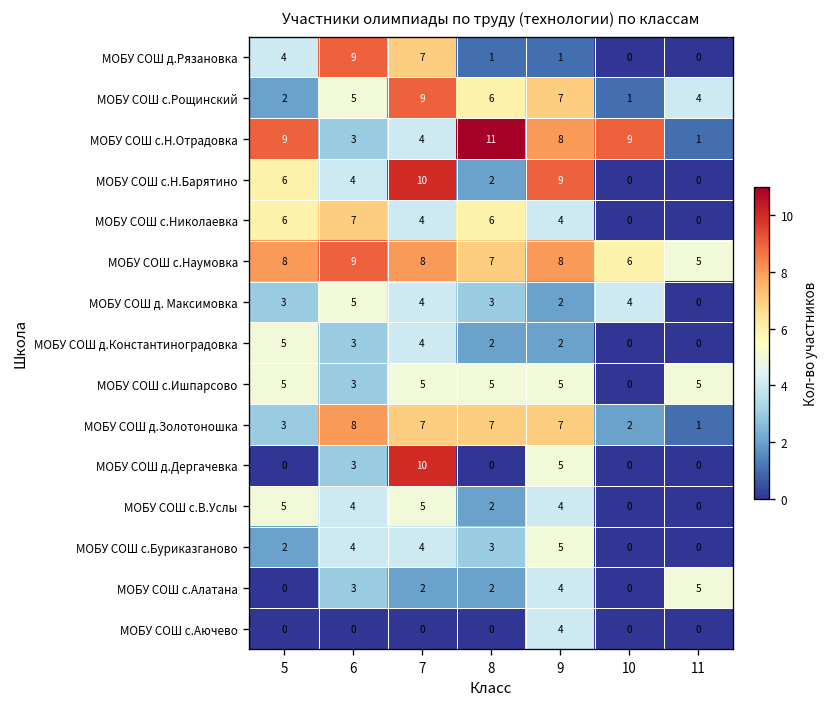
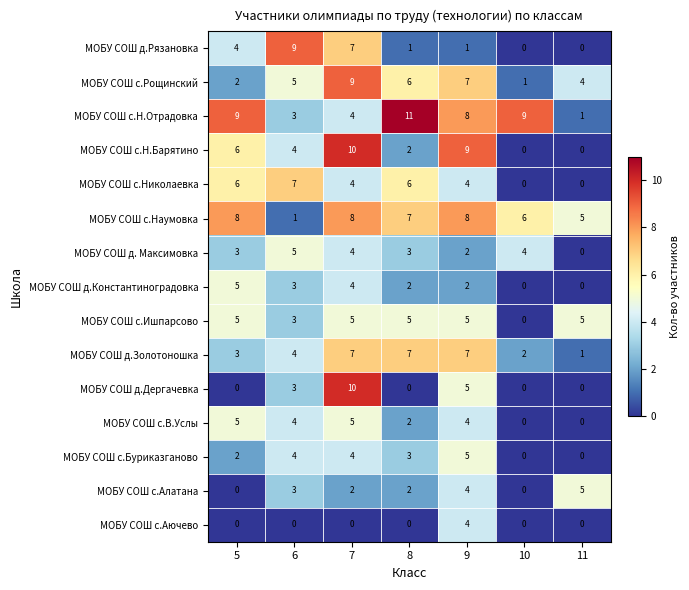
  {
    "МОБУ СОШ д.Рязановка": {
      "5": 4,
      "6": 9,
      "7": 7,
      "8": 1,
      "9": 1,
      "10": 0,
      "11": 0
    },
    "МОБУ СОШ с.Рощинский": {
      "5": 2,
      "6": 5,
      "7": 9,
      "8": 6,
      "9": 7,
      "10": 1,
      "11": 4
    },
    "МОБУ СОШ с.Н.Отрадовка": {
      "5": 9,
      "6": 3,
      "7": 4,
      "8": 11,
      "9": 8,
      "10": 9,
      "11": 1
    },
    "МОБУ СОШ с.Н.Барятино": {
      "5": 6,
      "6": 4,
      "7": 10,
      "8": 2,
      "9": 9,
      "10": 0,
      "11": 0
    },
    "МОБУ СОШ с.Николаевка": {
      "5": 6,
      "6": 7,
      "7": 4,
      "8": 6,
      "9": 4,
      "10": 0,
      "11": 0
    },
    "МОБУ СОШ с.Наумовка": {
      "5": 8,
-     "6": 9,
+     "6": 1,
      "7": 8,
      "8": 7,
      "9": 8,
      "10": 6,
      "11": 5
    },
    "МОБУ СОШ д. Максимовка": {
      "5": 3,
      "6": 5,
      "7": 4,
      "8": 3,
      "9": 2,
      "10": 4,
      "11": 0
    },
    "МОБУ СОШ д.Константиноградовка": {
      "5": 5,
      "6": 3,
      "7": 4,
      "8": 2,
      "9": 2,
      "10": 0,
      "11": 0
    },
    "МОБУ СОШ с.Ишпарсово": {
      "5": 5,
      "6": 3,
      "7": 5,
      "8": 5,
      "9": 5,
      "10": 0,
      "11": 5
    },
    "МОБУ СОШ д.Золотоношка": {
      "5": 3,
-     "6": 8,
+     "6": 4,
      "7": 7,
      "8": 7,
      "9": 7,
      "10": 2,
      "11": 1
    },
    "МОБУ СОШ д.Дергачевка": {
      "5": 0,
      "6": 3,
      "7": 10,
      "8": 0,
      "9": 5,
      "10": 0,
      "11": 0
    },
    "МОБУ СОШ с.В.Услы": {
      "5": 5,
      "6": 4,
      "7": 5,
      "8": 2,
      "9": 4,
      "10": 0,
      "11": 0
    },
    "МОБУ СОШ с.Буриказганово": {
      "5": 2,
      "6": 4,
      "7": 4,
      "8": 3,
      "9": 5,
      "10": 0,
      "11": 0
    },
    "МОБУ СОШ с.Алатана": {
      "5": 0,
      "6": 3,
      "7": 2,
      "8": 2,
      "9": 4,
      "10": 0,
      "11": 5
    },
    "МОБУ СОШ с.Аючево": {
      "5": 0,
      "6": 0,
      "7": 0,
      "8": 0,
      "9": 4,
      "10": 0,
      "11": 0
    }
  }
